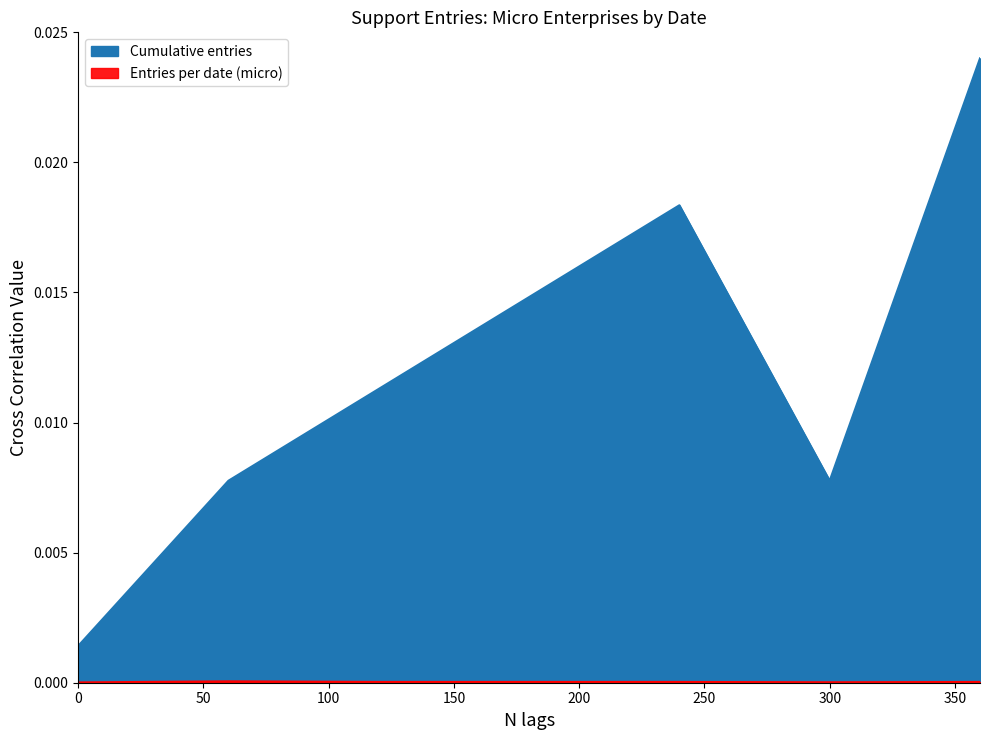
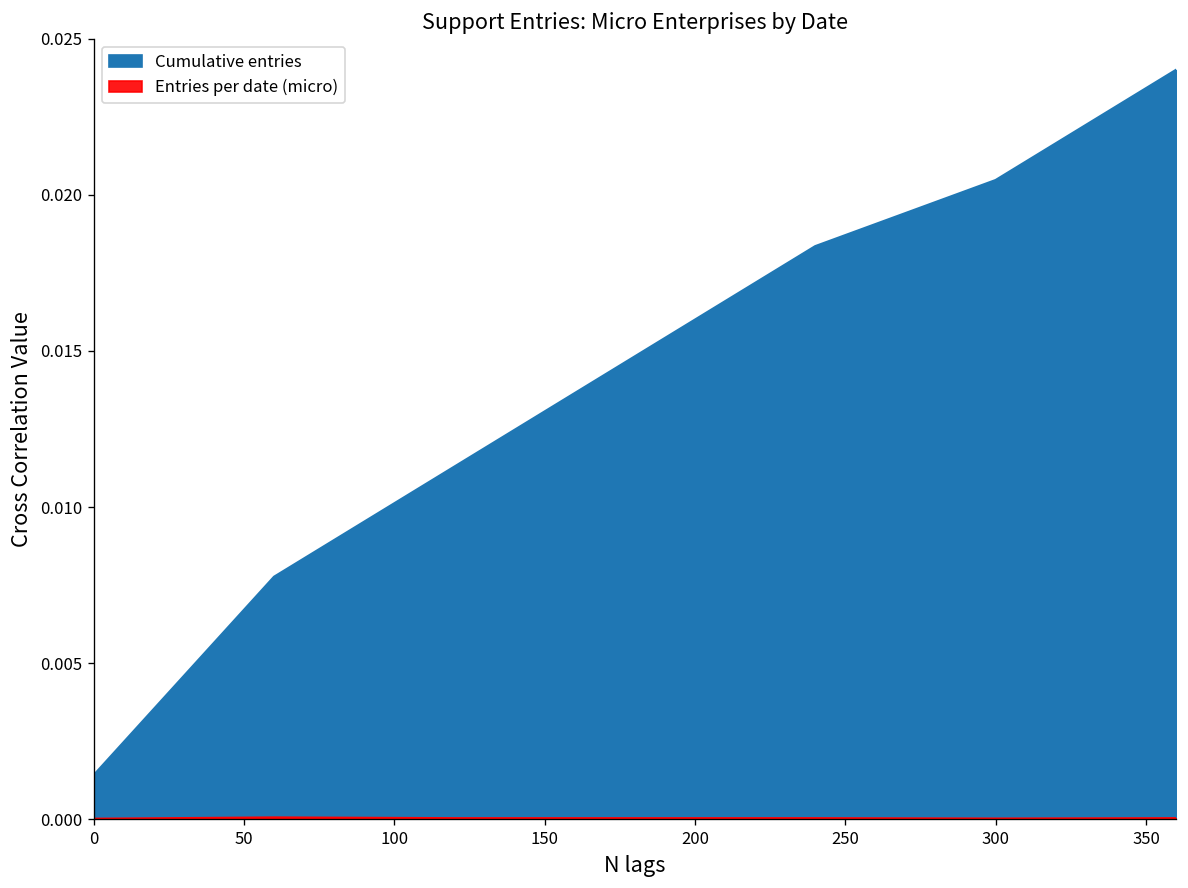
  {
    "Cumulative entries": {
      "0": 0.0014,
-     "300": 0.0078
+     "300": 0.0205
    },
    "Entries per date (micro)": {
      "0": 0.0000,
      "300": 0.0000
    }
  }
